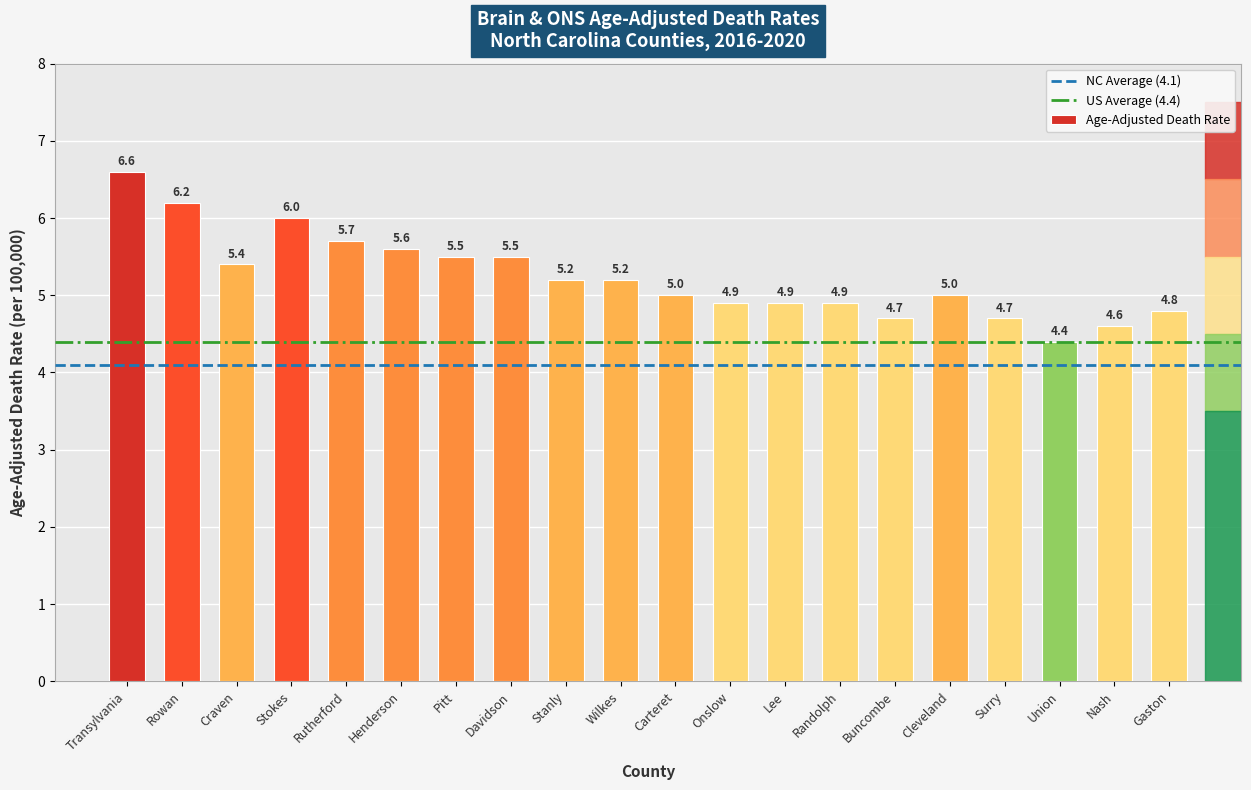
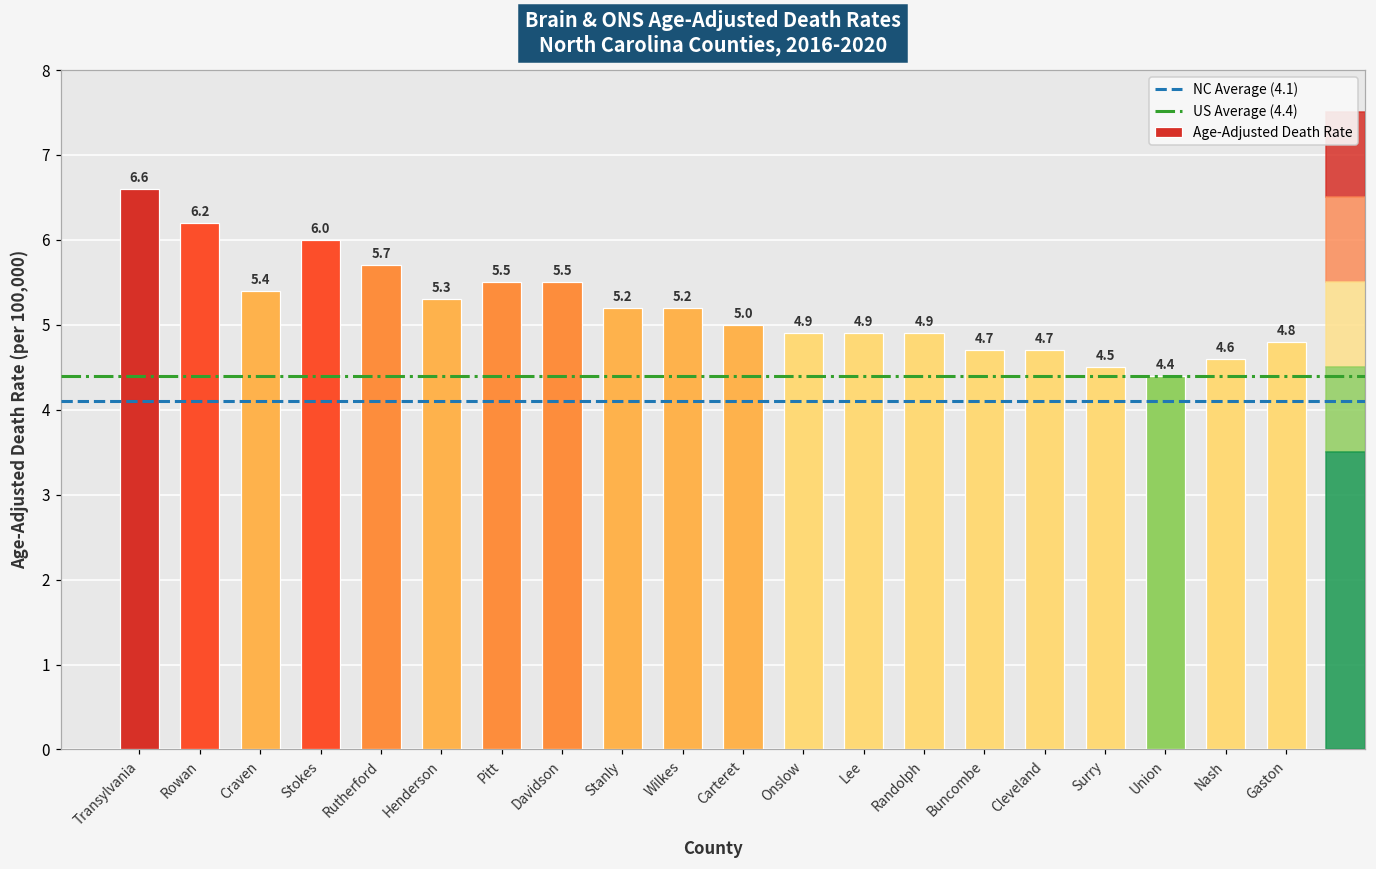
  {
    "Transylvania": 6.6,
    "Rowan": 6.2,
    "Craven": 5.4,
    "Stokes": 6.0,
    "Rutherford": 5.7,
-   "Henderson": 5.6,
+   "Henderson": 5.3,
    "Pitt": 5.5,
    "Davidson": 5.5,
    "Stanly": 5.2,
    "Wilkes": 5.2,
    "Carteret": 5.0,
    "Onslow": 4.9,
    "Lee": 4.9,
    "Randolph": 4.9,
    "Buncombe": 4.7,
-   "Cleveland": 5.0,
-   "Surry": 4.7,
+   "Cleveland": 4.7,
+   "Surry": 4.5,
    "Union": 4.4,
    "Nash": 4.6,
    "Gaston": 4.8
  }
